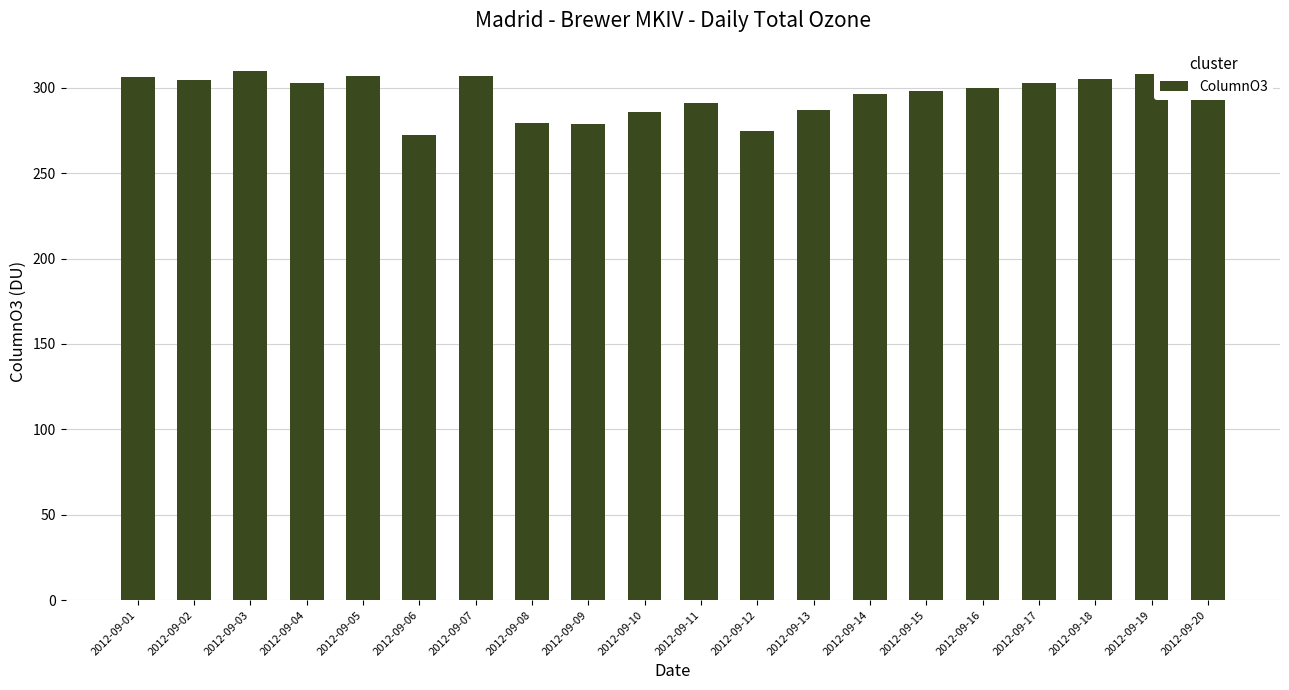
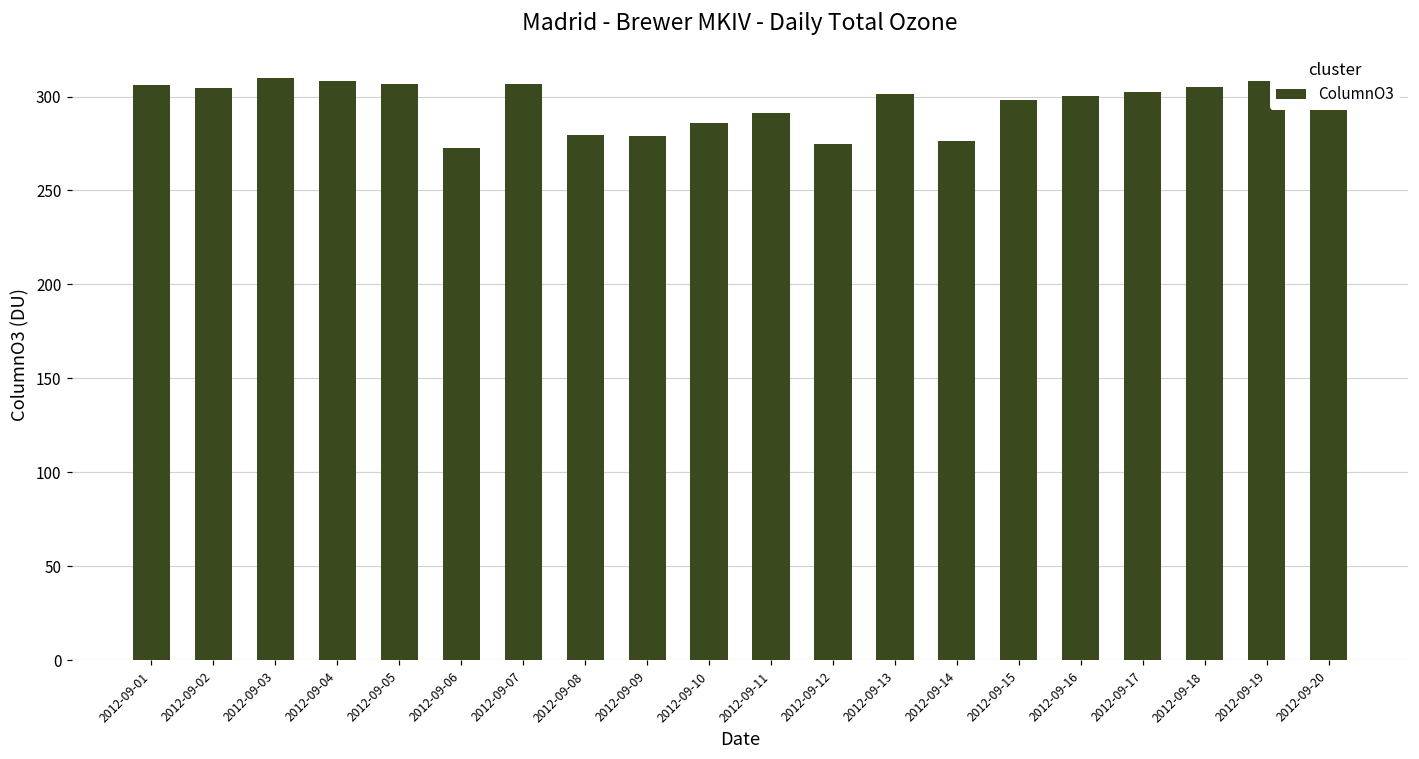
  {
    "2012-09-01": 306,
    "2012-09-02": 305,
    "2012-09-03": 310,
-   "2012-09-04": 303,
+   "2012-09-04": 308,
    "2012-09-05": 307,
    "2012-09-06": 272,
    "2012-09-07": 307,
    "2012-09-08": 280,
    "2012-09-09": 279,
    "2012-09-10": 286,
    "2012-09-11": 291,
    "2012-09-12": 275,
-   "2012-09-13": 287,
-   "2012-09-14": 297,
+   "2012-09-13": 301,
+   "2012-09-14": 276,
    "2012-09-15": 298,
    "2012-09-16": 300,
    "2012-09-17": 303,
    "2012-09-18": 305,
    "2012-09-19": 308
  }
